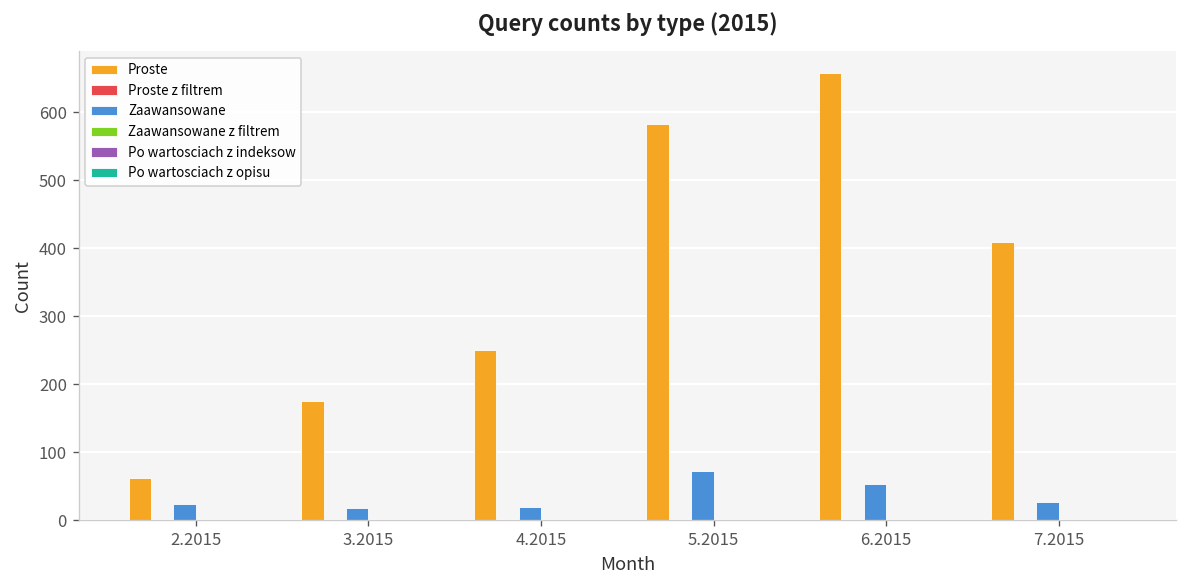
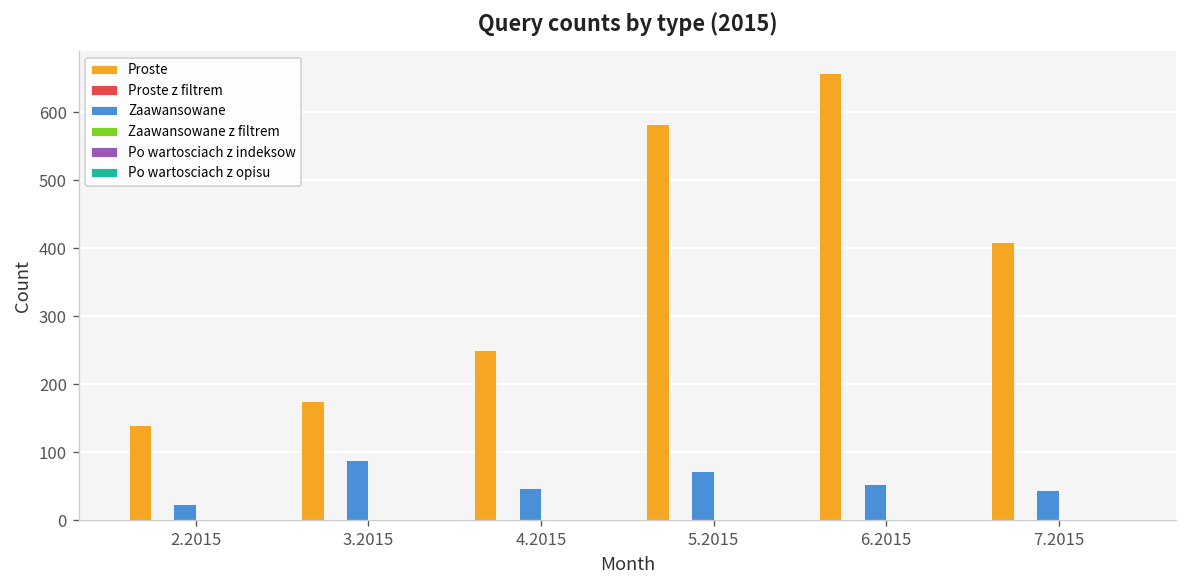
  {
    "Proste": {
-     "2.2015": 60,
+     "2.2015": 140,
      "3.2015": 180,
      "4.2015": 250,
      "5.2015": 580,
      "6.2015": 660,
      "7.2015": 410
    },
    "Proste z filtrem": {
      "2.2015": 0,
      "3.2015": 0,
      "4.2015": 0,
      "5.2015": 0,
      "6.2015": 0,
      "7.2015": 0
    },
    "Zaawansowane": {
      "2.2015": 20,
-     "3.2015": 20,
-     "4.2015": 20,
+     "3.2015": 90,
+     "4.2015": 50,
      "5.2015": 70,
      "6.2015": 50,
-     "7.2015": 30
+     "7.2015": 50
    },
    "Zaawansowane z filtrem": {
      "2.2015": 0,
      "3.2015": 0,
      "4.2015": 0,
      "5.2015": 0,
      "6.2015": 0,
      "7.2015": 0
    },
    "Po wartosciach z indeksow": {
      "2.2015": 0,
      "3.2015": 0,
      "4.2015": 0,
      "5.2015": 0,
      "6.2015": 0,
      "7.2015": 0
    },
    "Po wartosciach z opisu": {
      "2.2015": 0,
      "3.2015": 0,
      "4.2015": 0,
      "5.2015": 0,
      "6.2015": 0,
      "7.2015": 0
    }
  }
